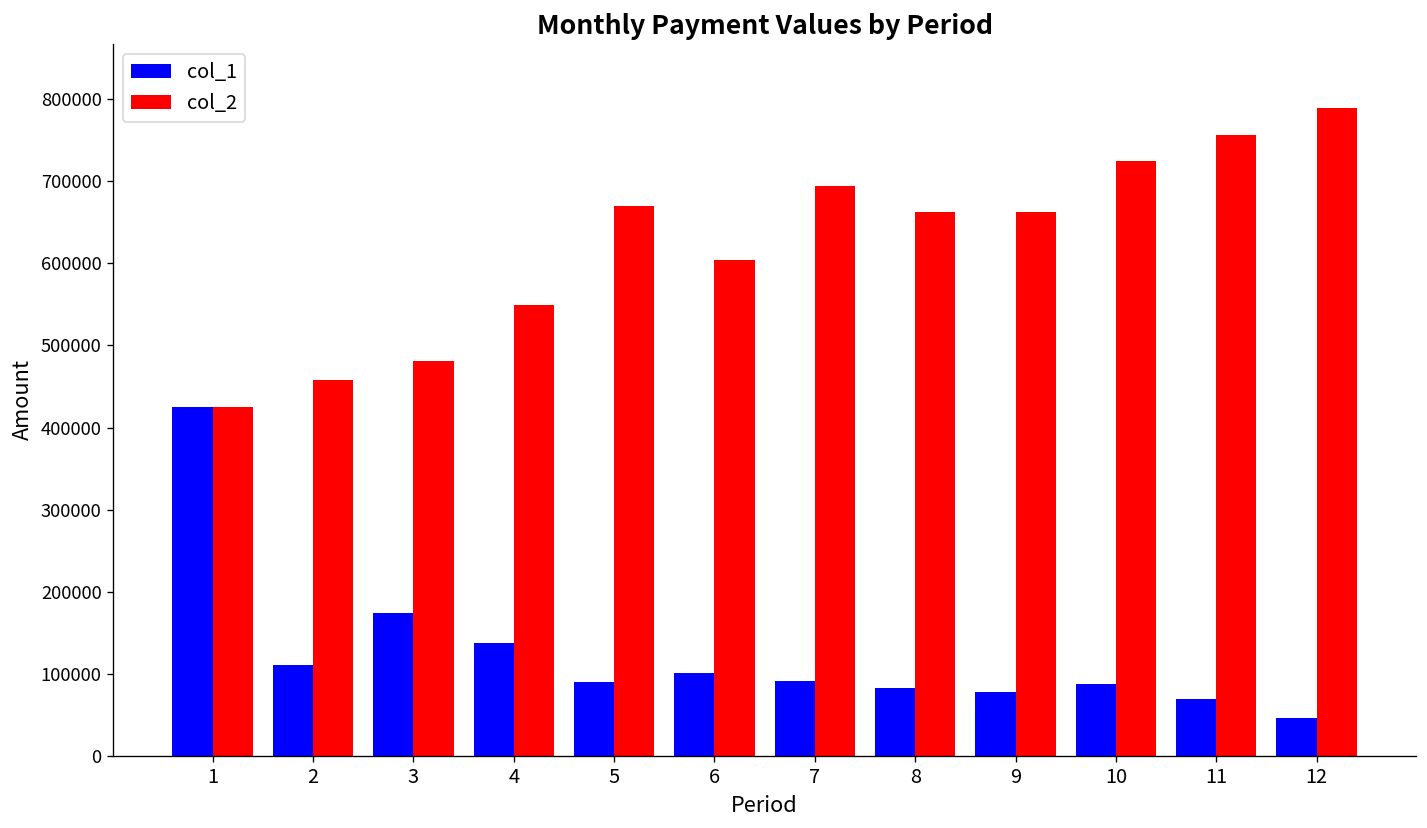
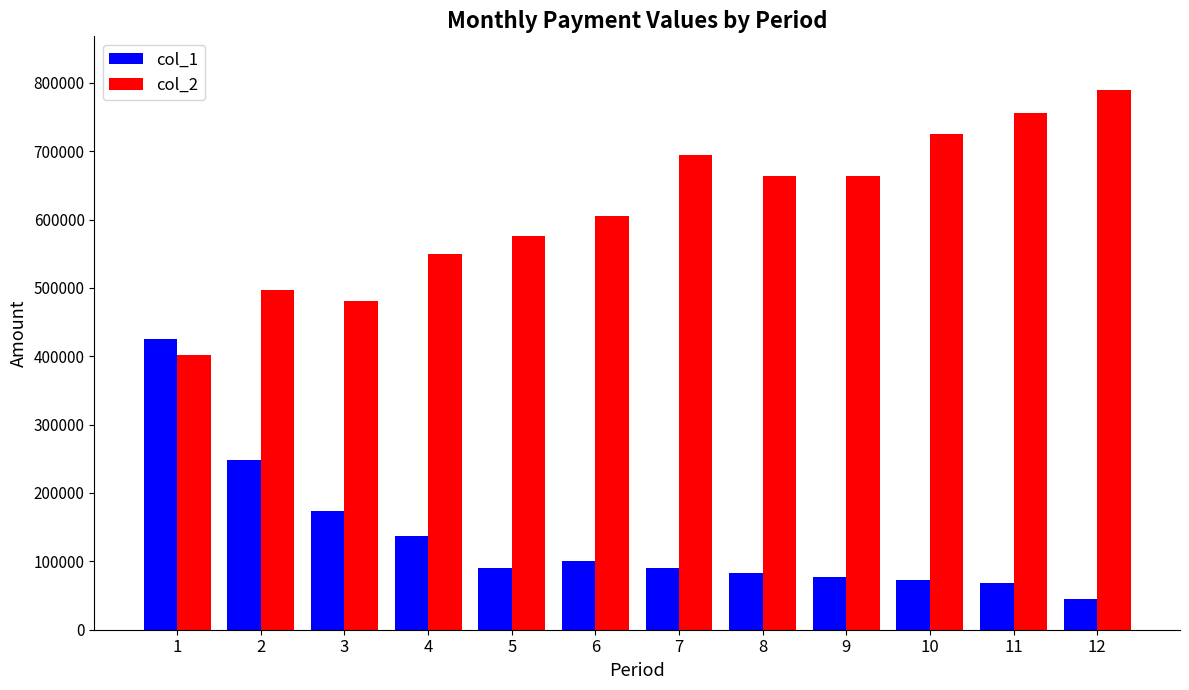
  {
    "col_1": {
      "1": 430000,
-     "2": 110000,
+     "2": 250000,
      "3": 170000,
      "4": 140000,
      "5": 90000,
      "6": 100000,
      "7": 90000,
      "8": 80000,
      "9": 80000,
-     "10": 90000,
+     "10": 70000,
      "11": 70000,
      "12": 50000
    },
    "col_2": {
-     "1": 430000,
-     "2": 460000,
+     "1": 400000,
+     "2": 500000,
      "3": 480000,
      "4": 550000,
-     "5": 670000,
+     "5": 580000,
      "6": 600000,
      "7": 690000,
      "8": 660000,
      "9": 660000,
      "10": 720000,
      "11": 760000,
      "12": 790000
    }
  }
